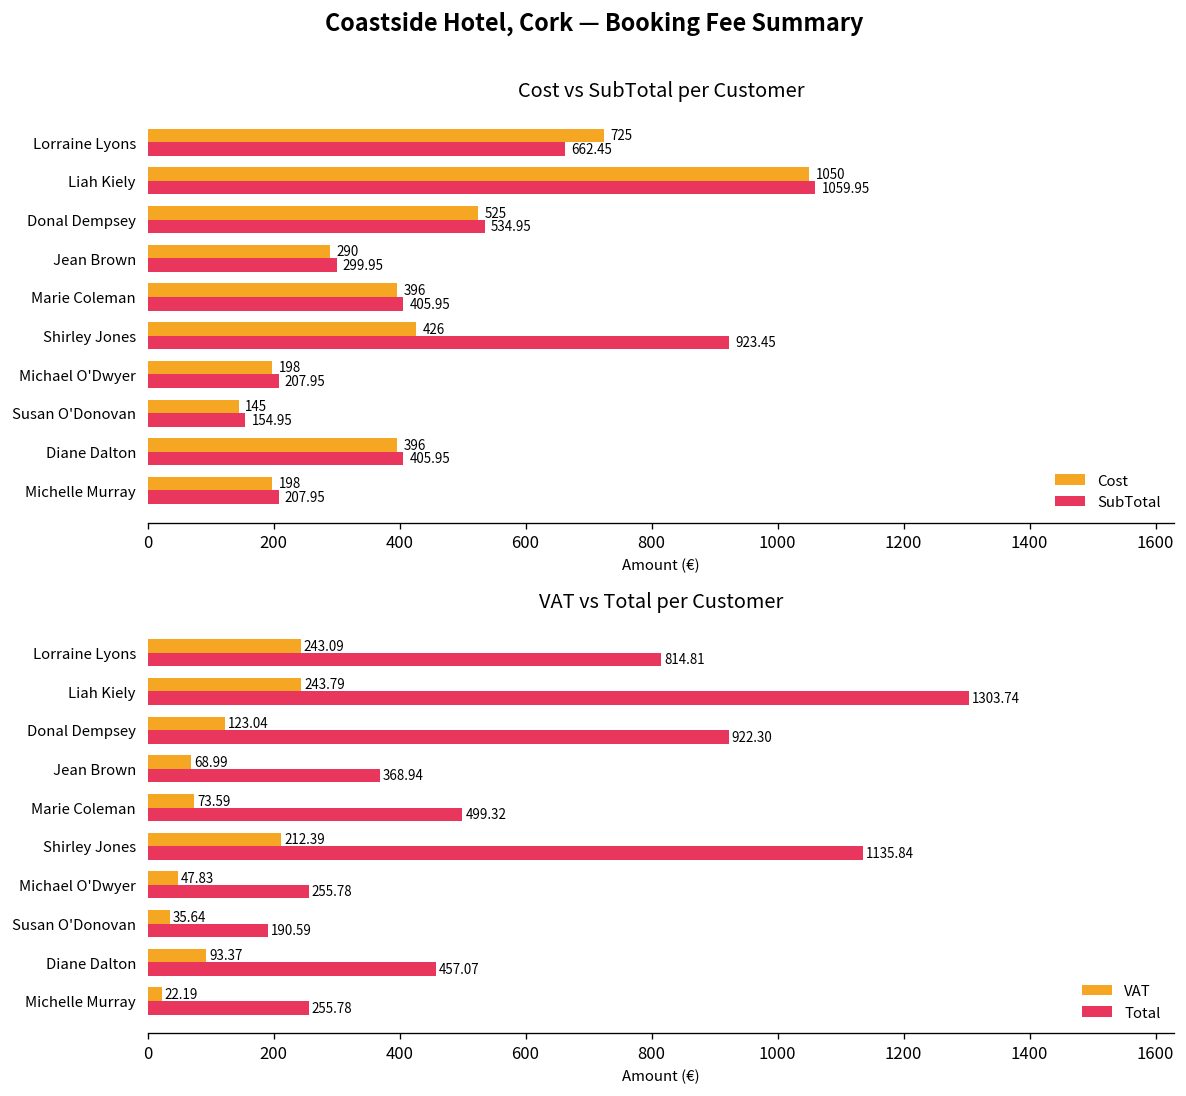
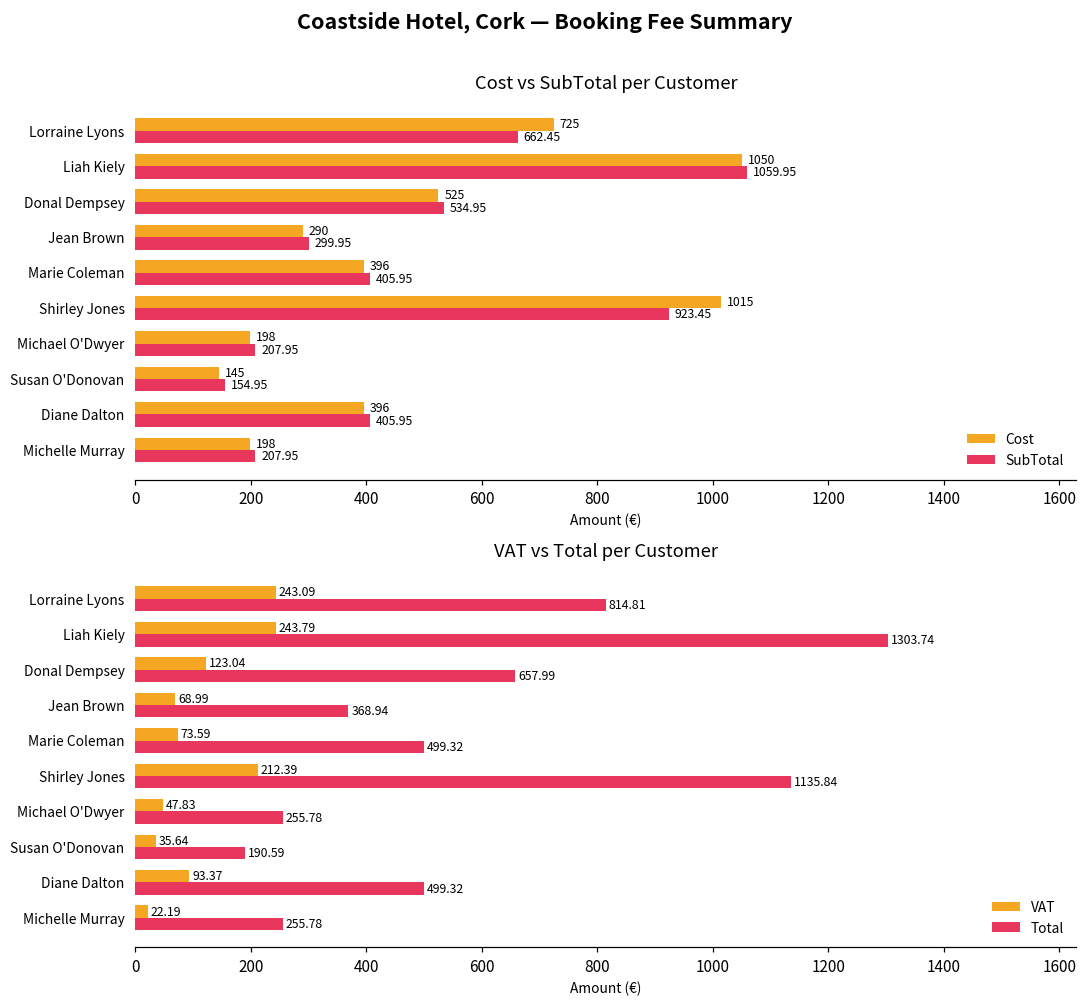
  {
    "Cost vs SubTotal per Customer": {
      "Cost": {
        "Lorraine Lyons": 725,
        "Liah Kiely": 1050,
        "Donal Dempsey": 525,
        "Jean Brown": 290,
        "Marie Coleman": 396,
-       "Shirley Jones": 426,
+       "Shirley Jones": 1015,
        "Michael O'Dwyer": 198,
        "Susan O'Donovan": 145,
        "Diane Dalton": 396,
        "Michelle Murray": 198
      },
      "SubTotal": {
        "Lorraine Lyons": 662.45,
        "Liah Kiely": 1059.95,
        "Donal Dempsey": 534.95,
        "Jean Brown": 299.95,
        "Marie Coleman": 405.95,
        "Shirley Jones": 923.45,
        "Michael O'Dwyer": 207.95,
        "Susan O'Donovan": 154.95,
        "Diane Dalton": 405.95,
        "Michelle Murray": 207.95
      }
    },
    "VAT vs Total per Customer": {
      "VAT": {
        "Lorraine Lyons": 243.09,
        "Liah Kiely": 243.79,
        "Donal Dempsey": 123.04,
        "Jean Brown": 68.99,
        "Marie Coleman": 73.59,
        "Shirley Jones": 212.39,
        "Michael O'Dwyer": 47.83,
        "Susan O'Donovan": 35.64,
        "Diane Dalton": 93.37,
        "Michelle Murray": 22.19
      },
      "Total": {
        "Lorraine Lyons": 814.81,
        "Liah Kiely": 1303.74,
-       "Donal Dempsey": 922.30,
+       "Donal Dempsey": 657.99,
        "Jean Brown": 368.94,
        "Marie Coleman": 499.32,
        "Shirley Jones": 1135.84,
        "Michael O'Dwyer": 255.78,
        "Susan O'Donovan": 190.59,
-       "Diane Dalton": 457.07,
+       "Diane Dalton": 499.32,
        "Michelle Murray": 255.78
      }
    }
  }
